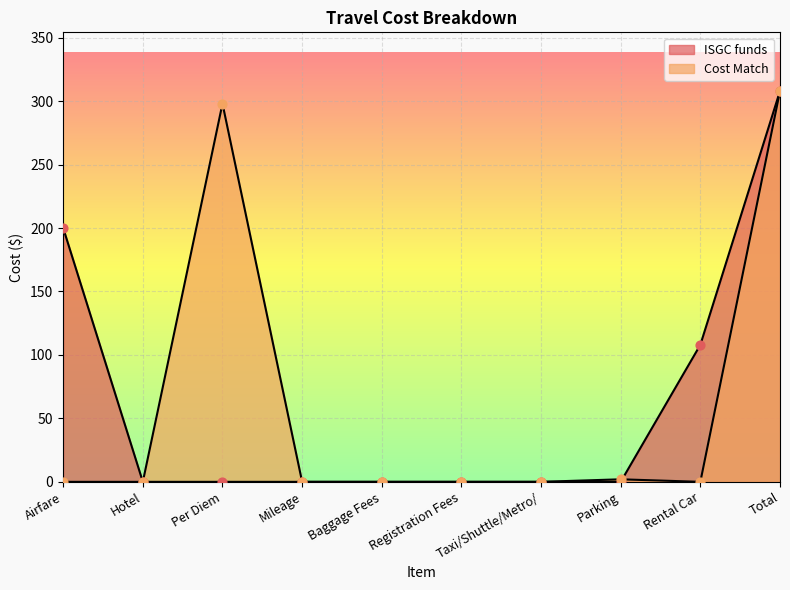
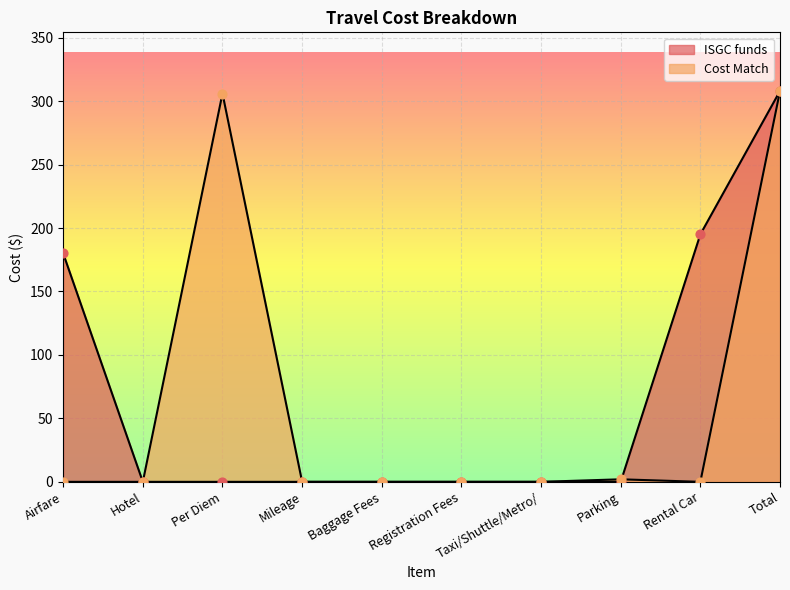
  {
    "ISGC funds": {
-     "Airfare": 200,
+     "Airfare": 180,
      "Per Diem": 0,
-     "Rental Car": 108
+     "Rental Car": 195
    },
    "Cost Match": {
      "Airfare": 0,
-     "Per Diem": 298,
+     "Per Diem": 306,
      "Rental Car": 0
    }
  }
